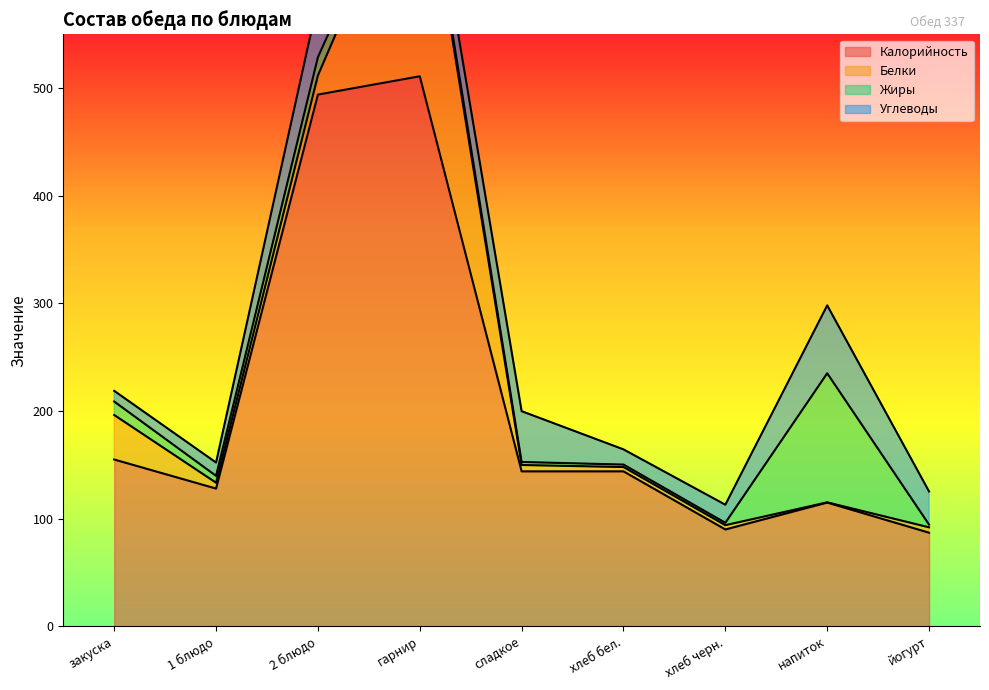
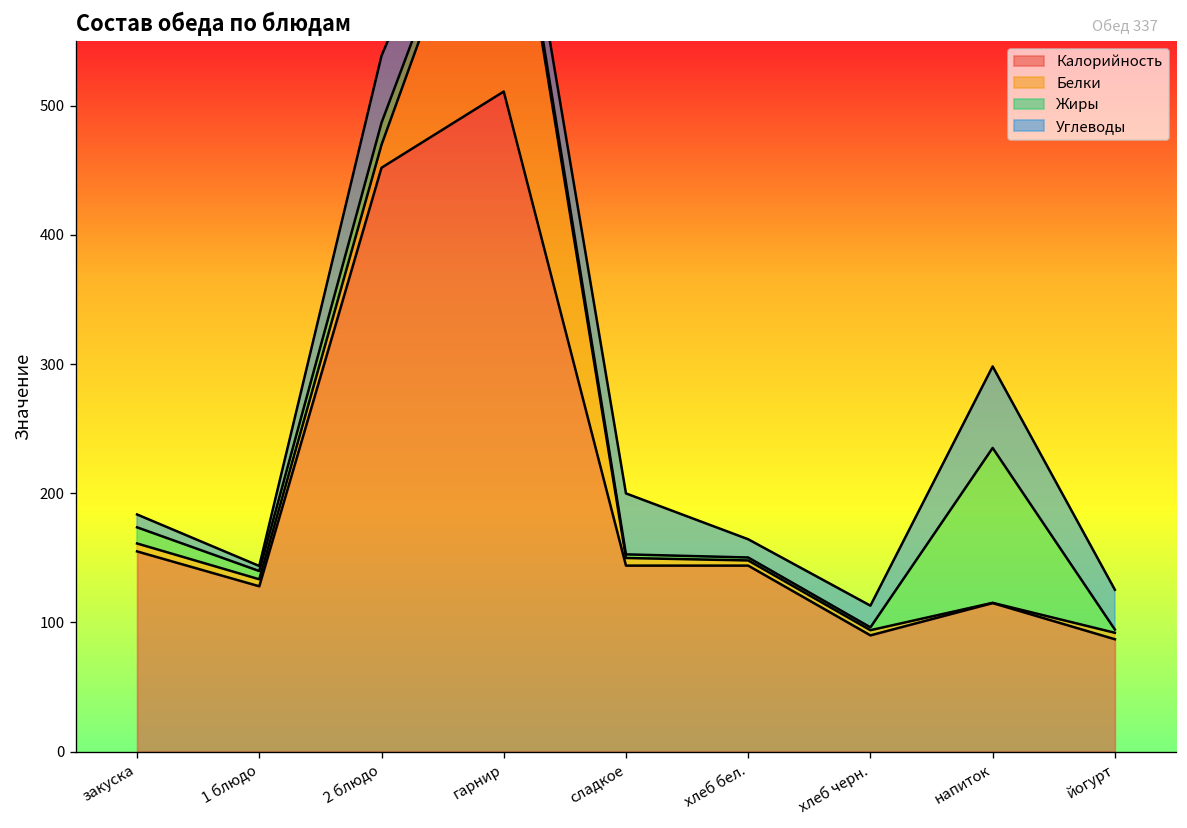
  {
    "Калорийность": {
      "закуска": 155,
      "1 блюдо": 128,
-     "2 блюдо": 494,
+     "2 блюдо": 452,
      "гарнир": 511,
      "сладкое": 144,
      "хлеб бел.": 144,
      "хлеб черн.": 90,
      "йогурт": 87
    },
    "Белки": {
-     "закуска": 41,
+     "закуска": 6,
      "1 блюдо": 5,
      "2 блюдо": 18,
      "сладкое": 6,
      "йогурт": 5
    },
    "Жиры": {
      "закуска": 13,
      "1 блюдо": 6,
      "2 блюдо": 17,
      "сладкое": 3,
      "напиток": 120,
      "йогурт": 3
    },
    "Углеводы": {
      "закуска": 10,
-     "1 блюдо": 12,
+     "1 блюдо": 4,
      "сладкое": 47,
      "хлеб бел.": 14,
      "хлеб черн.": 17,
      "напиток": 63,
      "йогурт": 31
    }
  }
